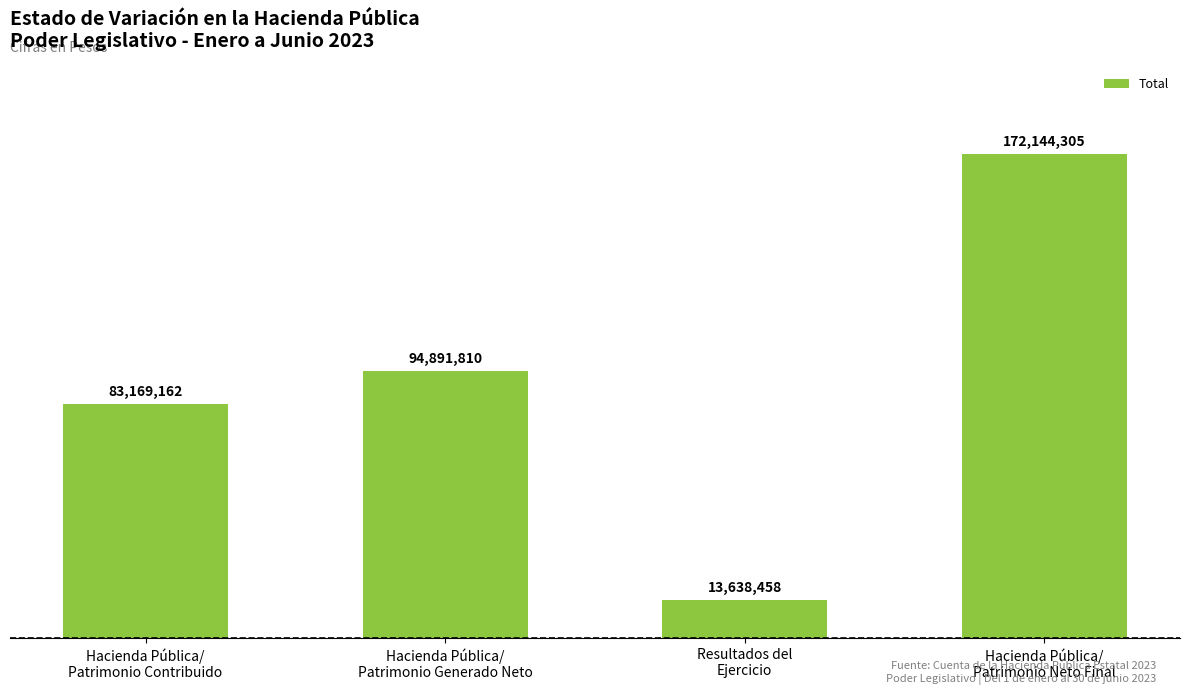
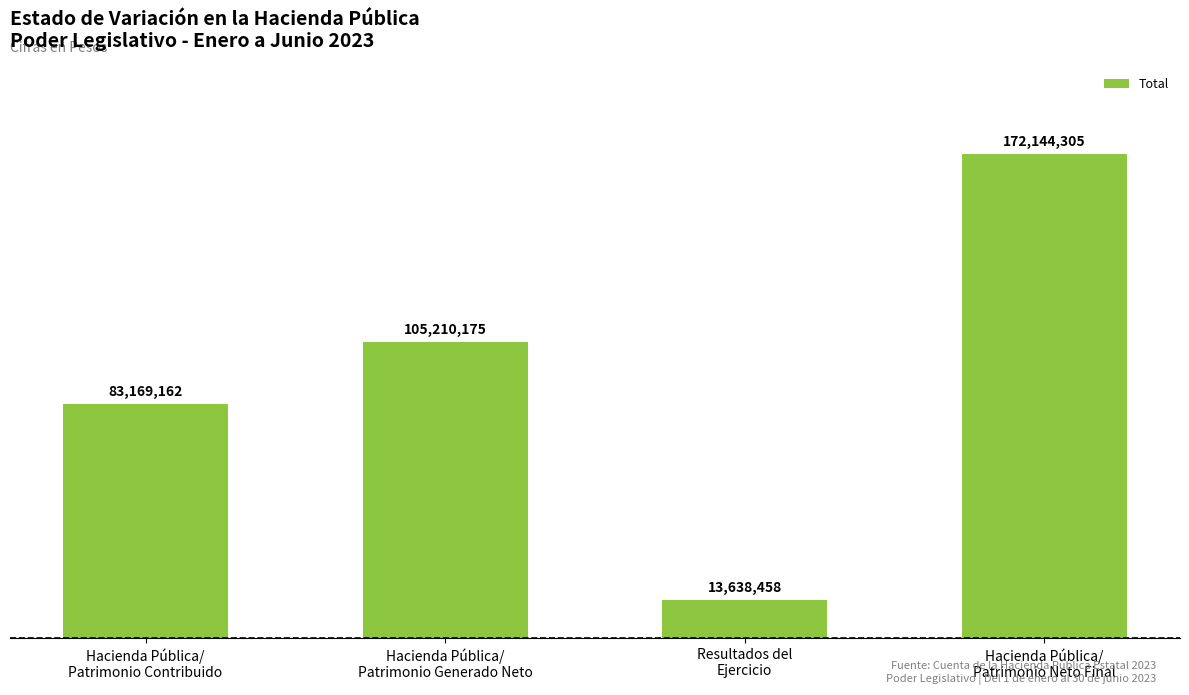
  {
    "Hacienda Pública/ Patrimonio Contribuido": "83,169,162",
-   "Hacienda Pública/ Patrimonio Generado Neto": "94,891,810",
+   "Hacienda Pública/ Patrimonio Generado Neto": "105,210,175",
    "Resultados del Ejercicio": "13,638,458",
    "Hacienda Pública/ Patrimonio Neto Final": "172,144,305"
  }
